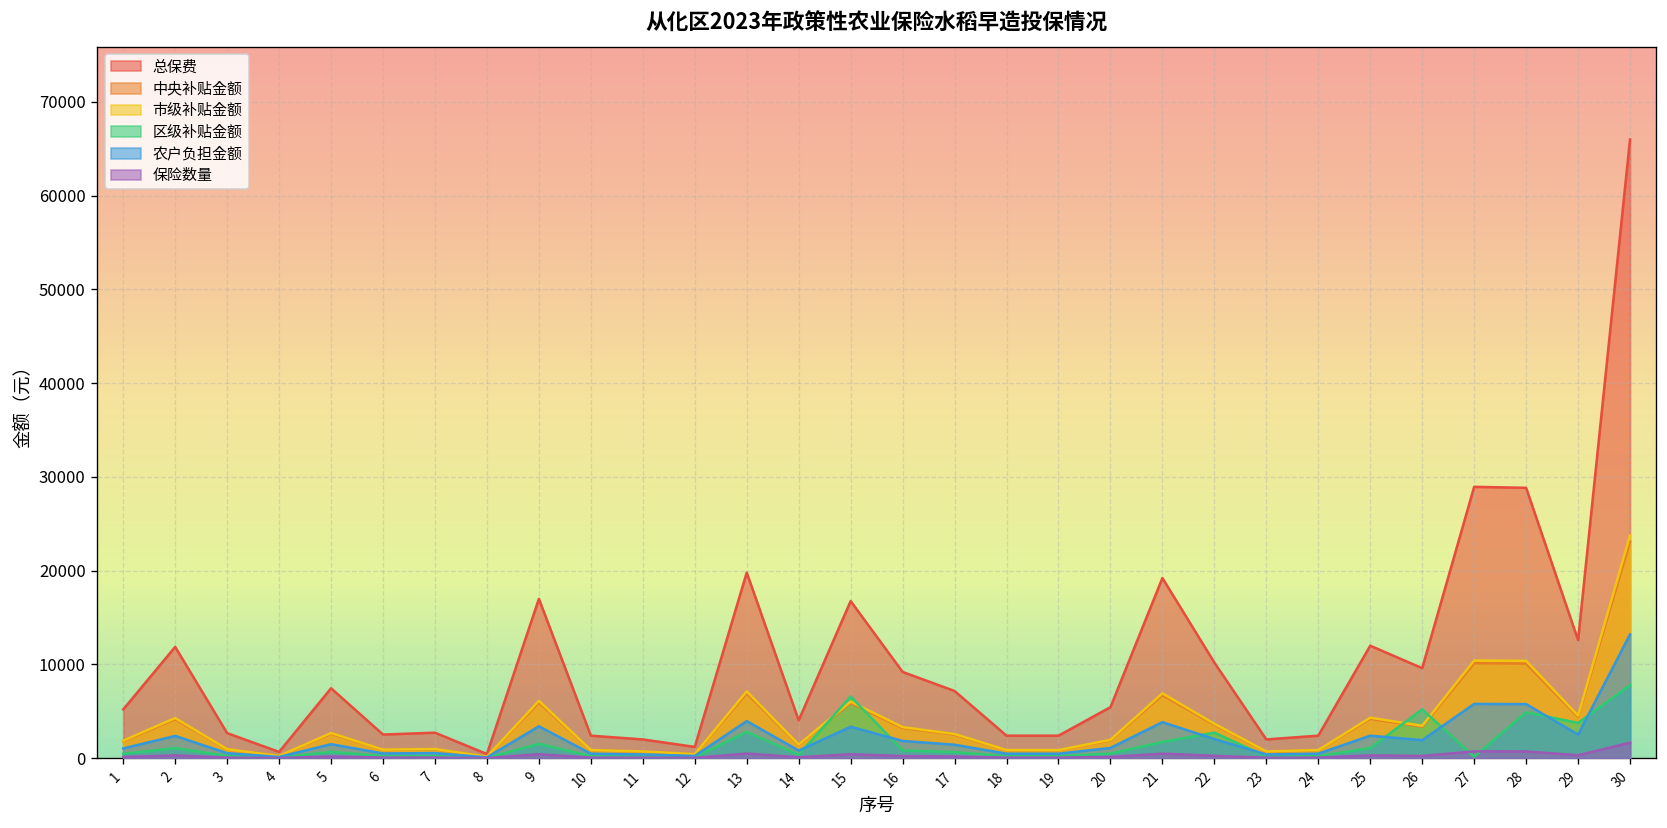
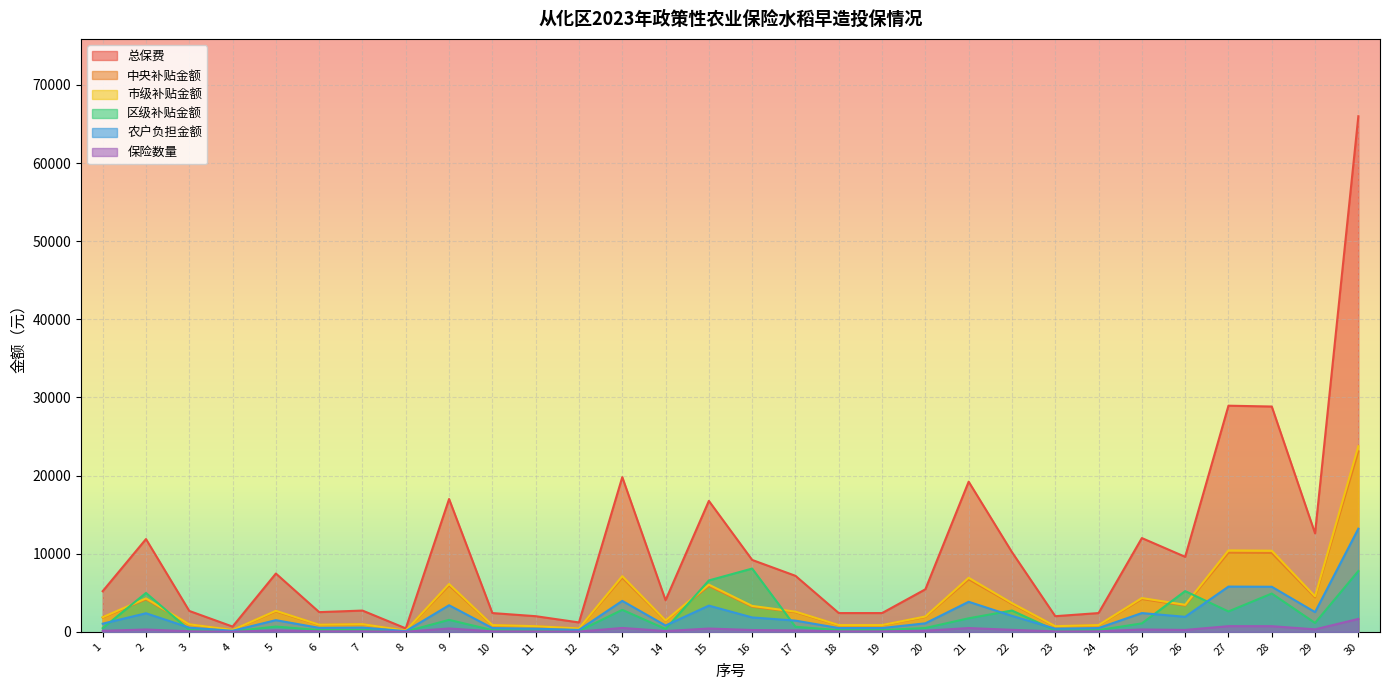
  {
    "市级补贴金额": {
      "30": 24000
    },
    "区级补贴金额": {
      "1": 0,
-     "2": 1000,
+     "2": 5000,
      "5": 1000,
      "9": 2000,
      "13": 3000,
      "15": 7000,
-     "16": 1000,
+     "16": 8000,
      "17": 1000,
      "20": 0,
      "21": 2000,
      "22": 3000,
      "25": 1000,
      "26": 5000,
-     "27": 0,
+     "27": 3000,
      "28": 5000,
-     "29": 4000,
+     "29": 1000,
      "30": 8000
    },
    "农户负担金额": {
      "1": 1000,
      "2": 2000,
      "5": 1000,
      "9": 3000,
      "13": 4000,
      "14": 1000,
      "15": 3000,
      "16": 2000,
      "17": 1000,
      "20": 1000,
      "21": 4000,
      "22": 2000,
      "25": 2000,
      "26": 2000,
      "27": 6000,
      "28": 6000,
      "29": 3000,
      "30": 13000
    },
    "保险数量": {
      "1": 0,
      "2": 0,
      "5": 0,
      "9": 0,
      "13": 0,
      "15": 0,
      "16": 0,
      "17": 0,
      "20": 0,
      "21": 0,
      "22": 0,
      "25": 0,
      "26": 0,
      "27": 1000,
      "28": 1000,
      "29": 0,
      "30": 2000
    }
  }
